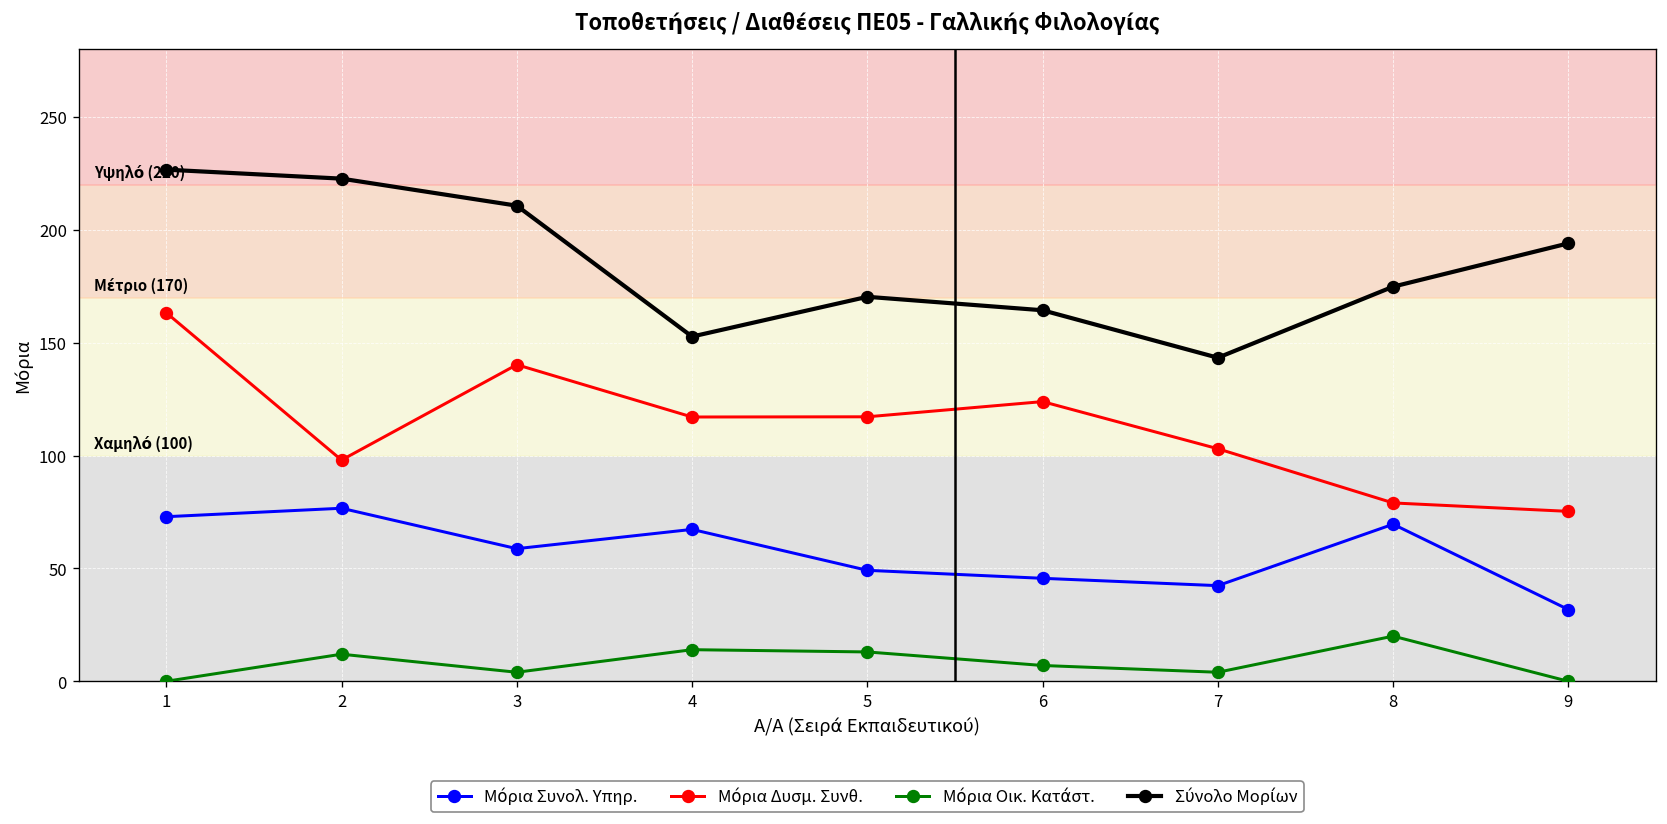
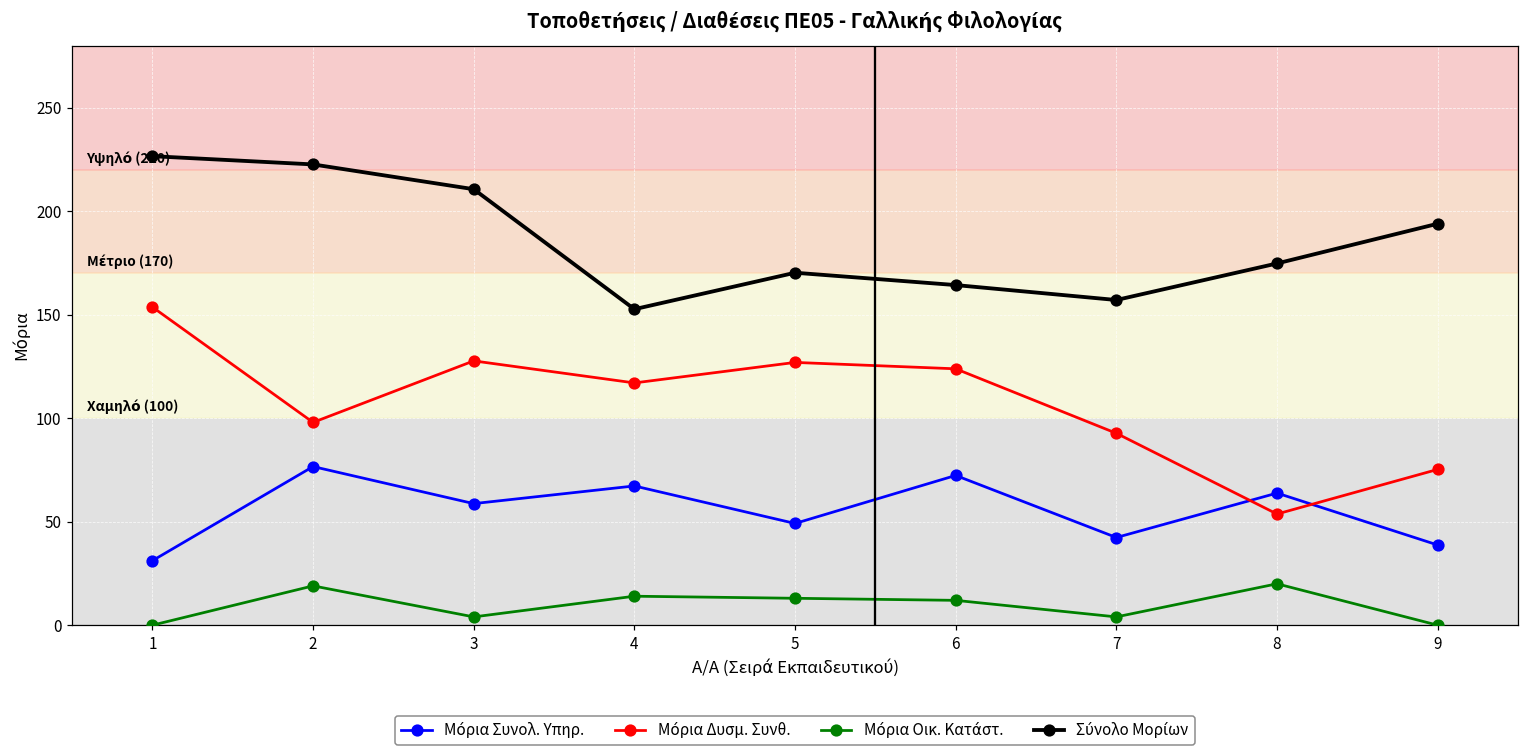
  {
    "Μόρια Συνολ. Υπηρ.": {
-     "1": 73,
+     "1": 31,
      "2": 77,
      "3": 59,
      "4": 67,
      "5": 49,
-     "6": 46,
+     "6": 72,
      "7": 42,
-     "8": 70,
-     "9": 32
+     "8": 64,
+     "9": 39
    },
    "Μόρια Δυσμ. Συνθ.": {
-     "1": 163,
+     "1": 154,
      "2": 98,
-     "3": 140,
+     "3": 128,
      "4": 117,
-     "5": 117,
+     "5": 127,
      "6": 124,
-     "7": 103,
-     "8": 79,
+     "7": 93,
+     "8": 54,
      "9": 75
    },
    "Μόρια Οικ. Κατάστ.": {
      "1": 0,
-     "2": 12,
+     "2": 19,
      "3": 4,
      "4": 14,
      "5": 13,
-     "6": 7,
+     "6": 12,
      "7": 4,
      "8": 20,
      "9": 0
    },
    "Σύνολο Μορίων": {
      "2": 223,
      "3": 211,
      "4": 153,
      "5": 170,
      "6": 164,
-     "7": 143,
+     "7": 157,
      "8": 175,
      "9": 194
    }
  }
